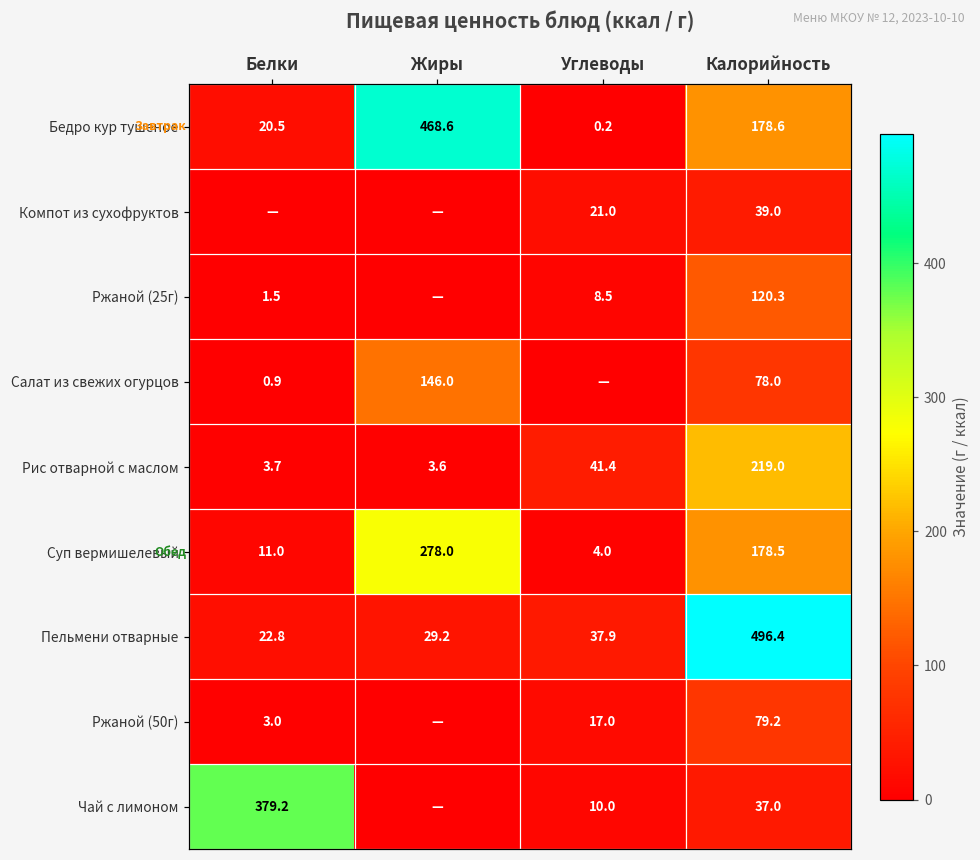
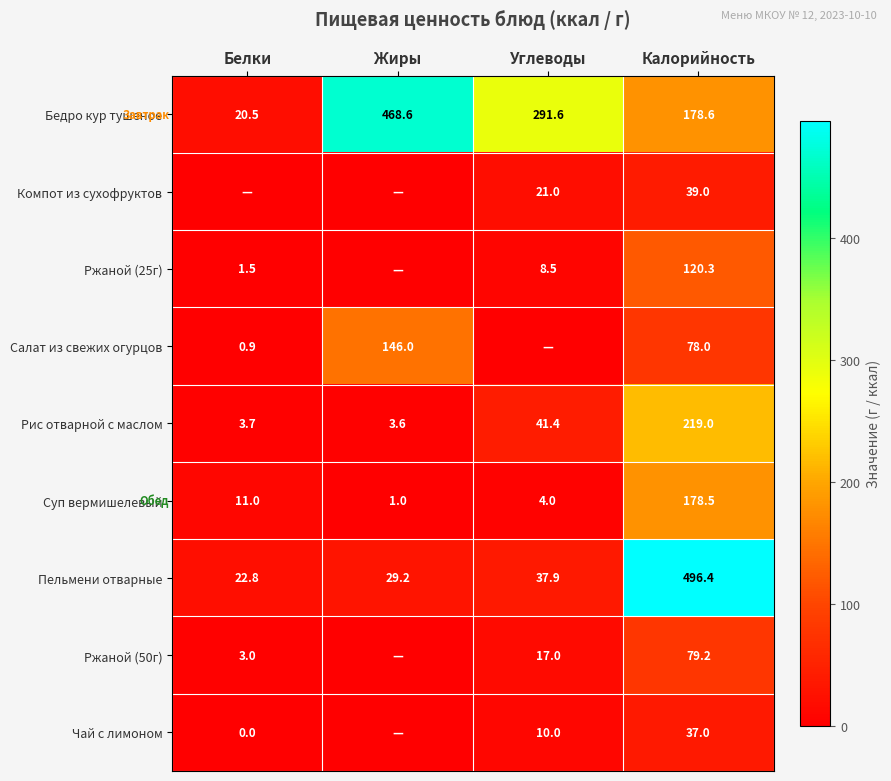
  {
    "Бедро кур тушеное": {
      "Белки": 20.5,
      "Жиры": 468.6,
-     "Углеводы": 0.2,
+     "Углеводы": 291.6,
      "Калорийность": 178.6
    },
    "Компот из сухофруктов": {
      "Углеводы": 21.0,
      "Калорийность": 39.0
    },
    "Ржаной (25г)": {
      "Белки": 1.5,
      "Углеводы": 8.5,
      "Калорийность": 120.3
    },
    "Салат из свежих огурцов": {
      "Белки": 0.9,
      "Жиры": 146.0,
      "Калорийность": 78.0
    },
    "Рис отварной с маслом": {
      "Белки": 3.7,
      "Жиры": 3.6,
      "Углеводы": 41.4,
      "Калорийность": 219.0
    },
    "Суп вермишелевый": {
      "Белки": 11.0,
-     "Жиры": 278.0,
+     "Жиры": 1.0,
      "Углеводы": 4.0,
      "Калорийность": 178.5
    },
    "Пельмени отварные": {
      "Белки": 22.8,
      "Жиры": 29.2,
      "Углеводы": 37.9,
      "Калорийность": 496.4
    },
    "Ржаной (50г)": {
      "Белки": 3.0,
      "Углеводы": 17.0,
      "Калорийность": 79.2
    },
    "Чай с лимоном": {
-     "Белки": 379.2,
+     "Белки": 0.0,
      "Углеводы": 10.0,
      "Калорийность": 37.0
    }
  }
